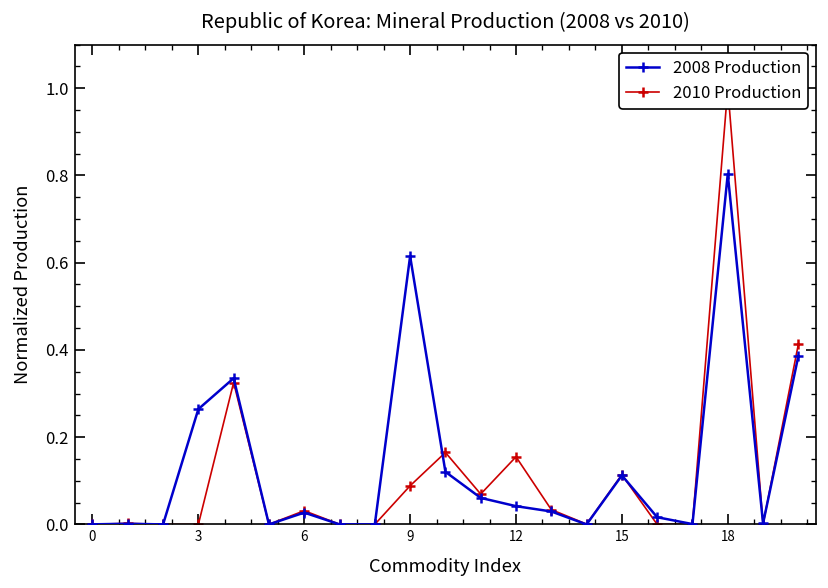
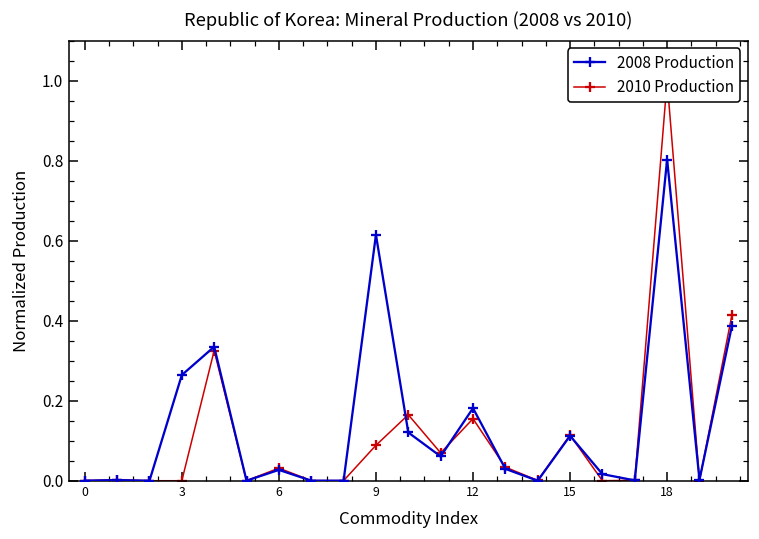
  {
    "2008 Production": {
      "3": 0.26,
      "9": 0.61,
-     "12": 0.04,
+     "12": 0.18,
      "18": 0.80
    },
    "2010 Production": {
      "3": 0.00,
      "9": 0.09,
      "12": 0.16
    }
  }
